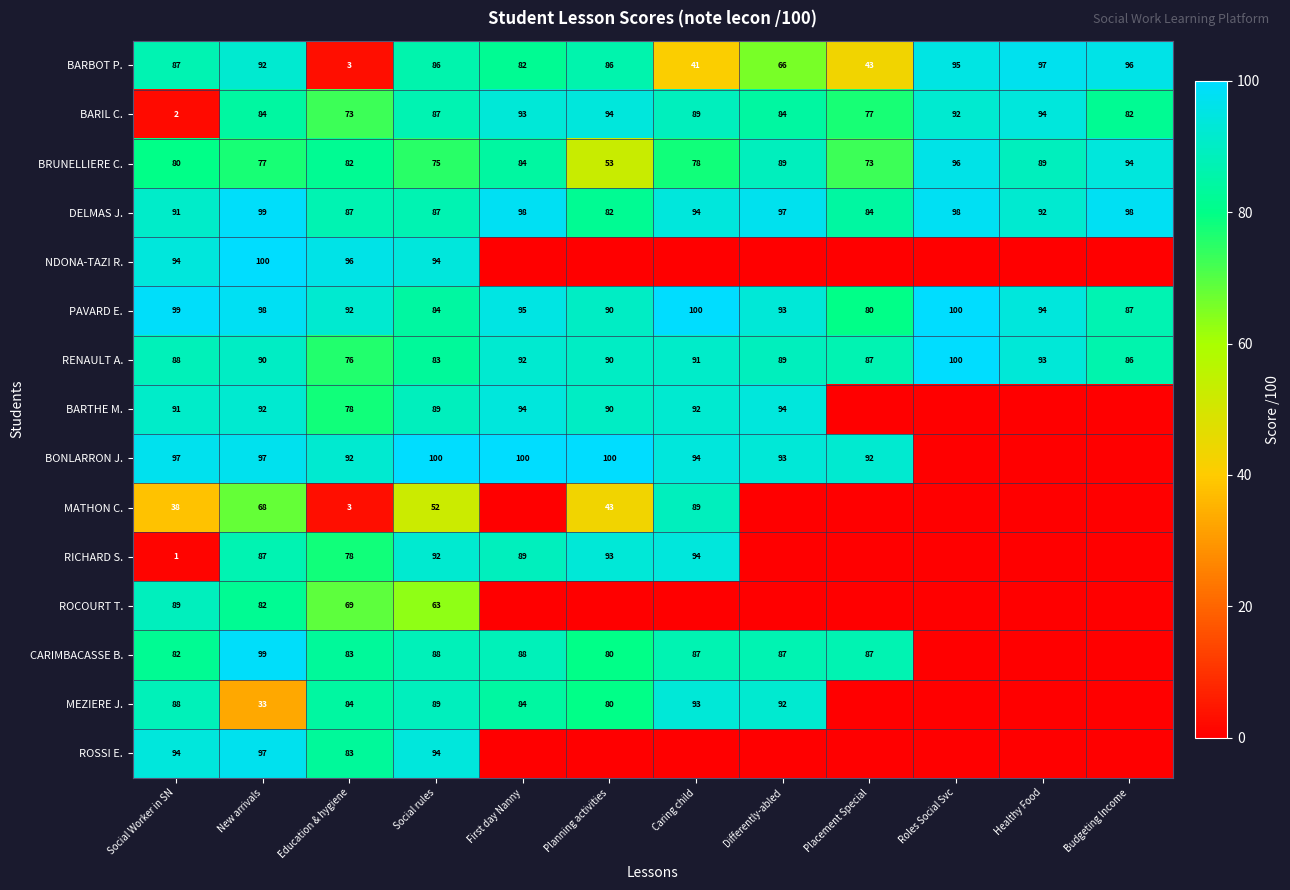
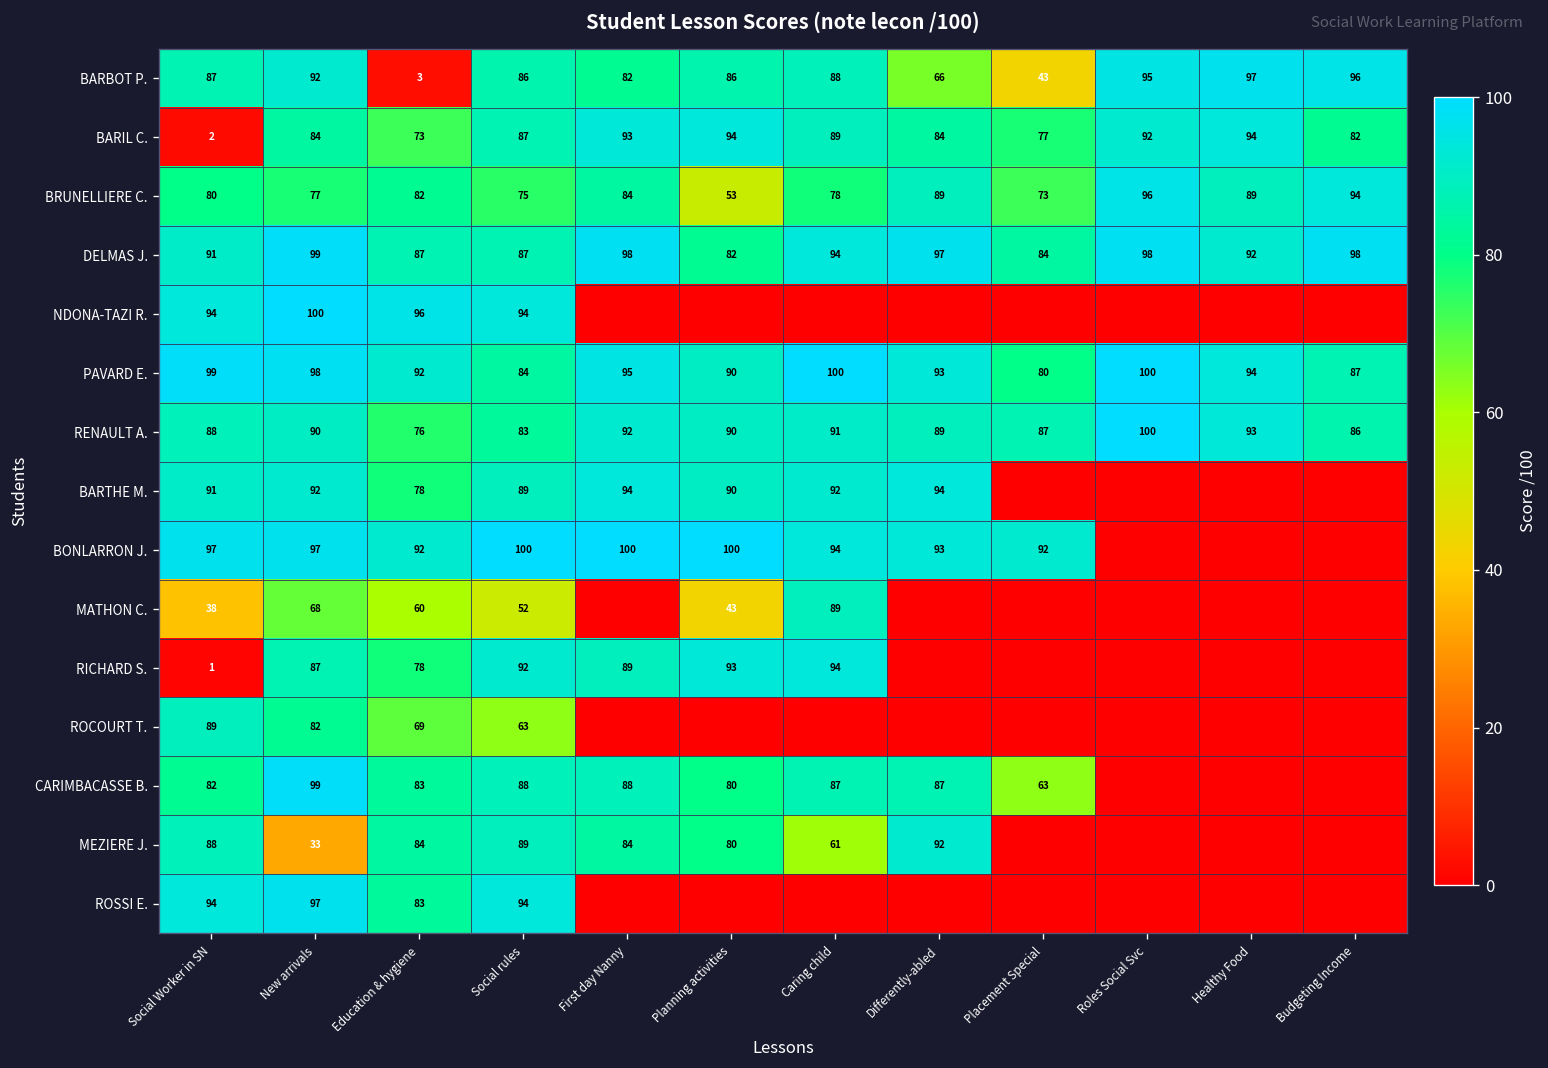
  {
    "BARBOT P.": {
      "Social Worker in SN": 87,
      "New arrivals": 92,
      "Education & hygiene": 3,
      "Social rules": 86,
      "First day Nanny": 82,
      "Planning activities": 86,
-     "Caring child": 41,
+     "Caring child": 88,
      "Differently-abled": 66,
      "Placement Special": 43,
      "Roles Social Svc": 95,
      "Healthy Food": 97,
      "Budgeting Income": 96
    },
    "BARIL C.": {
      "Social Worker in SN": 2,
      "New arrivals": 84,
      "Education & hygiene": 73,
      "Social rules": 87,
      "First day Nanny": 93,
      "Planning activities": 94,
      "Caring child": 89,
      "Differently-abled": 84,
      "Placement Special": 77,
      "Roles Social Svc": 92,
      "Healthy Food": 94,
      "Budgeting Income": 82
    },
    "BRUNELLIERE C.": {
      "Social Worker in SN": 80,
      "New arrivals": 77,
      "Education & hygiene": 82,
      "Social rules": 75,
      "First day Nanny": 84,
      "Planning activities": 53,
      "Caring child": 78,
      "Differently-abled": 89,
      "Placement Special": 73,
      "Roles Social Svc": 96,
      "Healthy Food": 89,
      "Budgeting Income": 94
    },
    "DELMAS J.": {
      "Social Worker in SN": 91,
      "New arrivals": 99,
      "Education & hygiene": 87,
      "Social rules": 87,
      "First day Nanny": 98,
      "Planning activities": 82,
      "Caring child": 94,
      "Differently-abled": 97,
      "Placement Special": 84,
      "Roles Social Svc": 98,
      "Healthy Food": 92,
      "Budgeting Income": 98
    },
    "NDONA-TAZI R.": {
      "Social Worker in SN": 94,
      "New arrivals": 100,
      "Education & hygiene": 96,
      "Social rules": 94
    },
    "PAVARD E.": {
      "Social Worker in SN": 99,
      "New arrivals": 98,
      "Education & hygiene": 92,
      "Social rules": 84,
      "First day Nanny": 95,
      "Planning activities": 90,
      "Caring child": 100,
      "Differently-abled": 93,
      "Placement Special": 80,
      "Roles Social Svc": 100,
      "Healthy Food": 94,
      "Budgeting Income": 87
    },
    "RENAULT A.": {
      "Social Worker in SN": 88,
      "New arrivals": 90,
      "Education & hygiene": 76,
      "Social rules": 83,
      "First day Nanny": 92,
      "Planning activities": 90,
      "Caring child": 91,
      "Differently-abled": 89,
      "Placement Special": 87,
      "Roles Social Svc": 100,
      "Healthy Food": 93,
      "Budgeting Income": 86
    },
    "BARTHE M.": {
      "Social Worker in SN": 91,
      "New arrivals": 92,
      "Education & hygiene": 78,
      "Social rules": 89,
      "First day Nanny": 94,
      "Planning activities": 90,
      "Caring child": 92,
      "Differently-abled": 94
    },
    "BONLARRON J.": {
      "Social Worker in SN": 97,
      "New arrivals": 97,
      "Education & hygiene": 92,
      "Social rules": 100,
      "First day Nanny": 100,
      "Planning activities": 100,
      "Caring child": 94,
      "Differently-abled": 93,
      "Placement Special": 92
    },
    "MATHON C.": {
      "Social Worker in SN": 38,
      "New arrivals": 68,
-     "Education & hygiene": 3,
+     "Education & hygiene": 60,
      "Social rules": 52,
      "Planning activities": 43,
      "Caring child": 89
    },
    "RICHARD S.": {
      "Social Worker in SN": 1,
      "New arrivals": 87,
      "Education & hygiene": 78,
      "Social rules": 92,
      "First day Nanny": 89,
      "Planning activities": 93,
      "Caring child": 94
    },
    "ROCOURT T.": {
      "Social Worker in SN": 89,
      "New arrivals": 82,
      "Education & hygiene": 69,
      "Social rules": 63
    },
    "CARIMBACASSE B.": {
      "Social Worker in SN": 82,
      "New arrivals": 99,
      "Education & hygiene": 83,
      "Social rules": 88,
      "First day Nanny": 88,
      "Planning activities": 80,
      "Caring child": 87,
      "Differently-abled": 87,
-     "Placement Special": 87
+     "Placement Special": 63
    },
    "MEZIERE J.": {
      "Social Worker in SN": 88,
      "New arrivals": 33,
      "Education & hygiene": 84,
      "Social rules": 89,
      "First day Nanny": 84,
      "Planning activities": 80,
-     "Caring child": 93,
+     "Caring child": 61,
      "Differently-abled": 92
    },
    "ROSSI E.": {
      "Social Worker in SN": 94,
      "New arrivals": 97,
      "Education & hygiene": 83,
      "Social rules": 94
    }
  }
